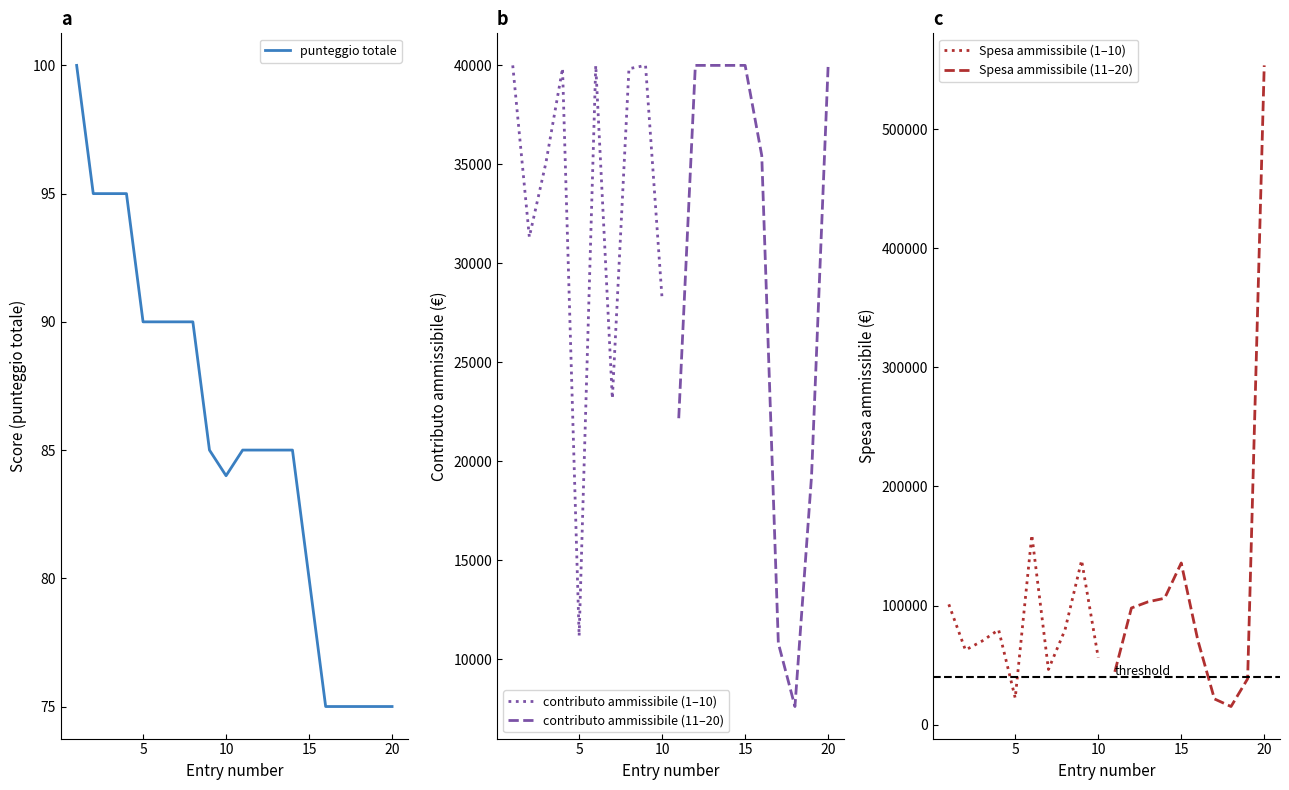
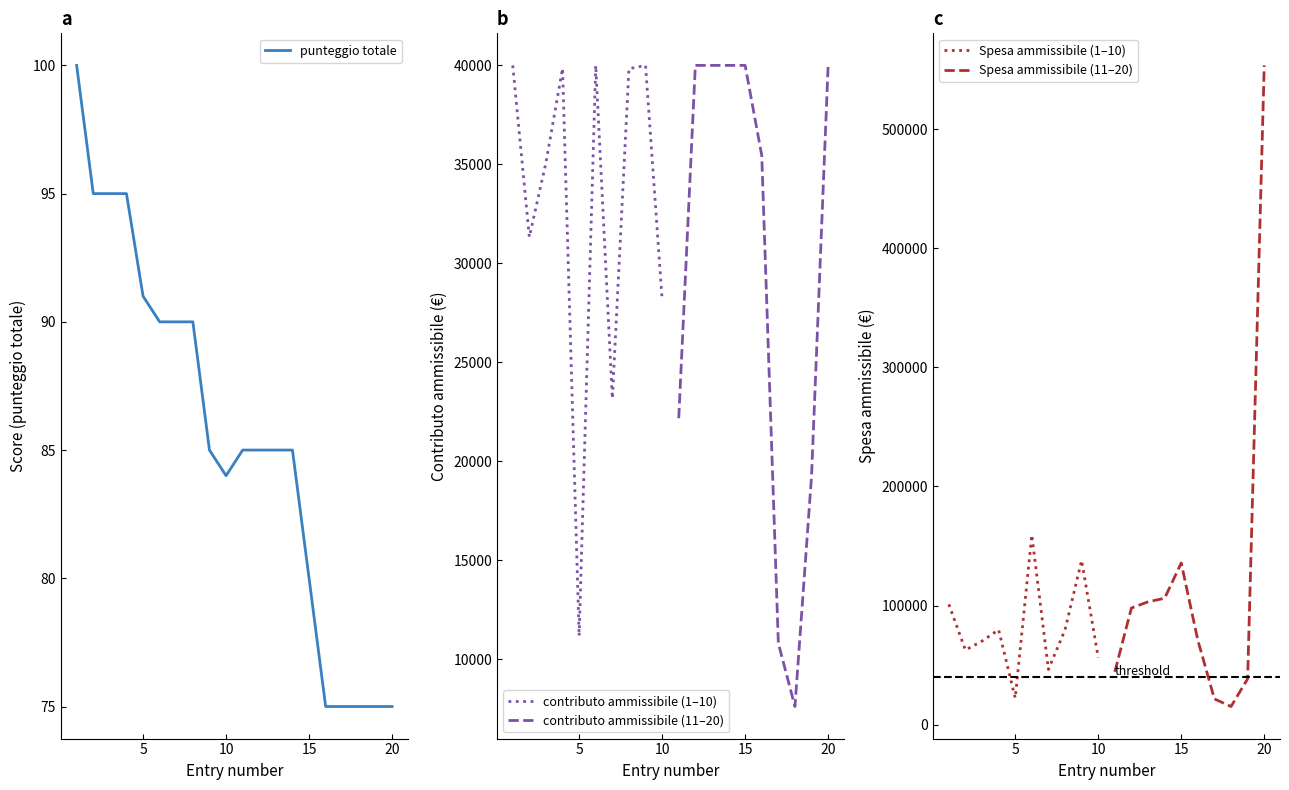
  {
    "a": {
-     "5": 90,
+     "5": 91,
      "10": 84,
      "15": 80,
      "20": 75
    }
  }
